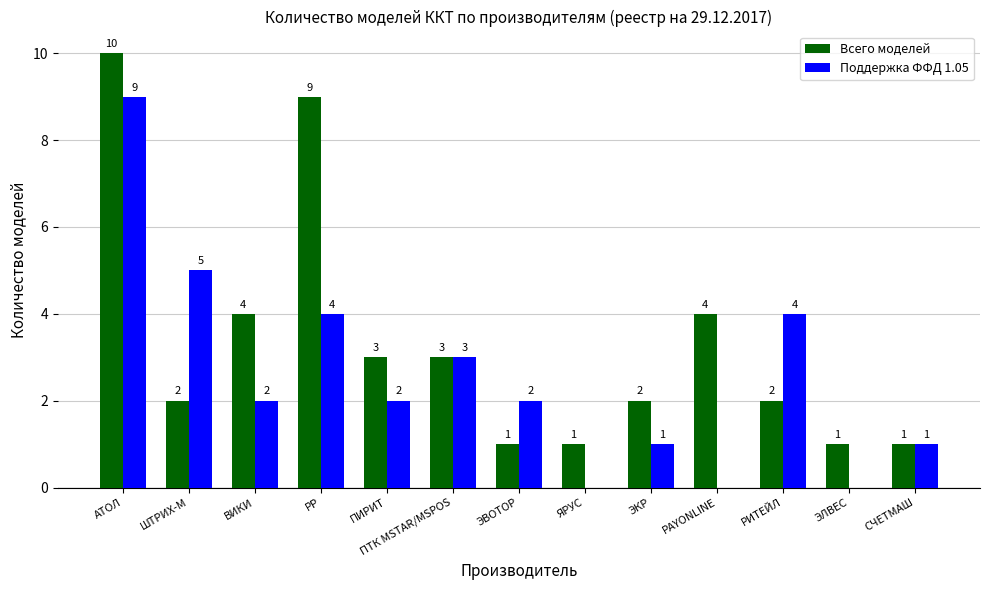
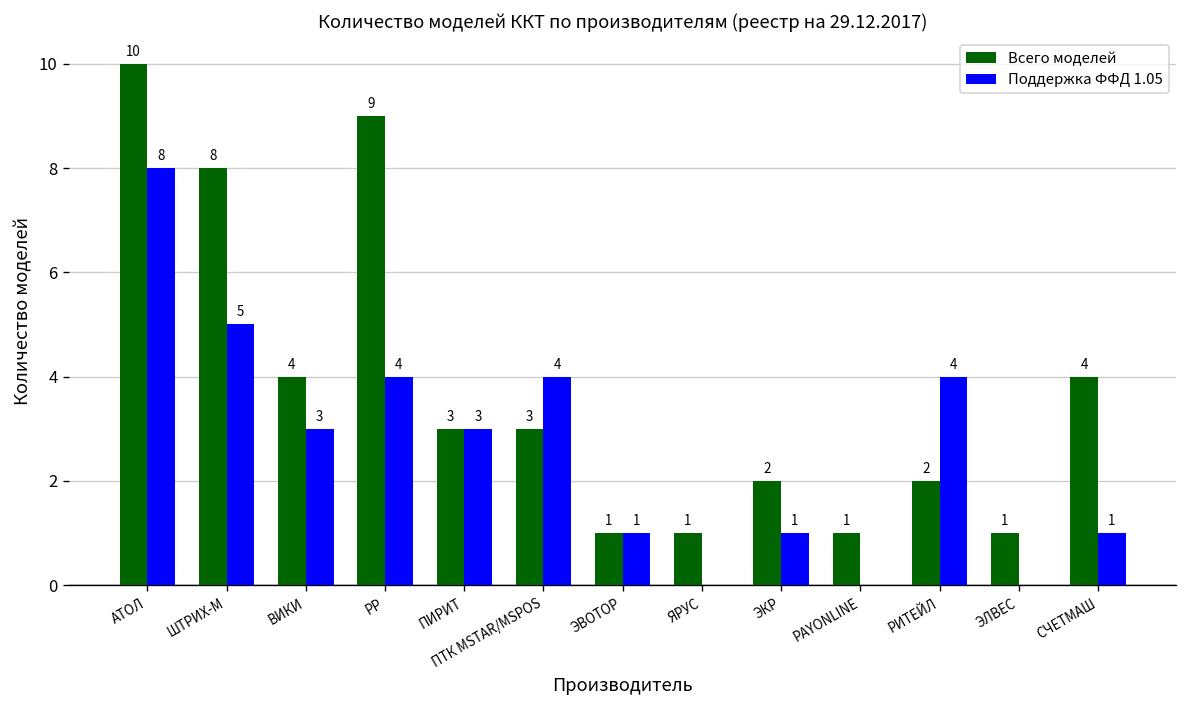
  {
    "Всего моделей": {
      "АТОЛ": 10,
-     "ШТРИХ-М": 2,
+     "ШТРИХ-М": 8,
      "ВИКИ": 4,
      "РР": 9,
      "ПИРИТ": 3,
      "ПТК MSTAR/MSPOS": 3,
      "ЭВОТОР": 1,
      "ЯРУС": 1,
      "ЭКР": 2,
-     "PAYONLINE": 4,
+     "PAYONLINE": 1,
      "РИТЕЙЛ": 2,
      "ЭЛВЕС": 1,
-     "СЧЕТМАШ": 1
+     "СЧЕТМАШ": 4
    },
    "Поддержка ФФД 1.05": {
-     "АТОЛ": 9,
+     "АТОЛ": 8,
      "ШТРИХ-М": 5,
-     "ВИКИ": 2,
+     "ВИКИ": 3,
      "РР": 4,
-     "ПИРИТ": 2,
-     "ПТК MSTAR/MSPOS": 3,
-     "ЭВОТОР": 2,
+     "ПИРИТ": 3,
+     "ПТК MSTAR/MSPOS": 4,
+     "ЭВОТОР": 1,
      "ЭКР": 1,
      "РИТЕЙЛ": 4,
      "СЧЕТМАШ": 1
    }
  }
